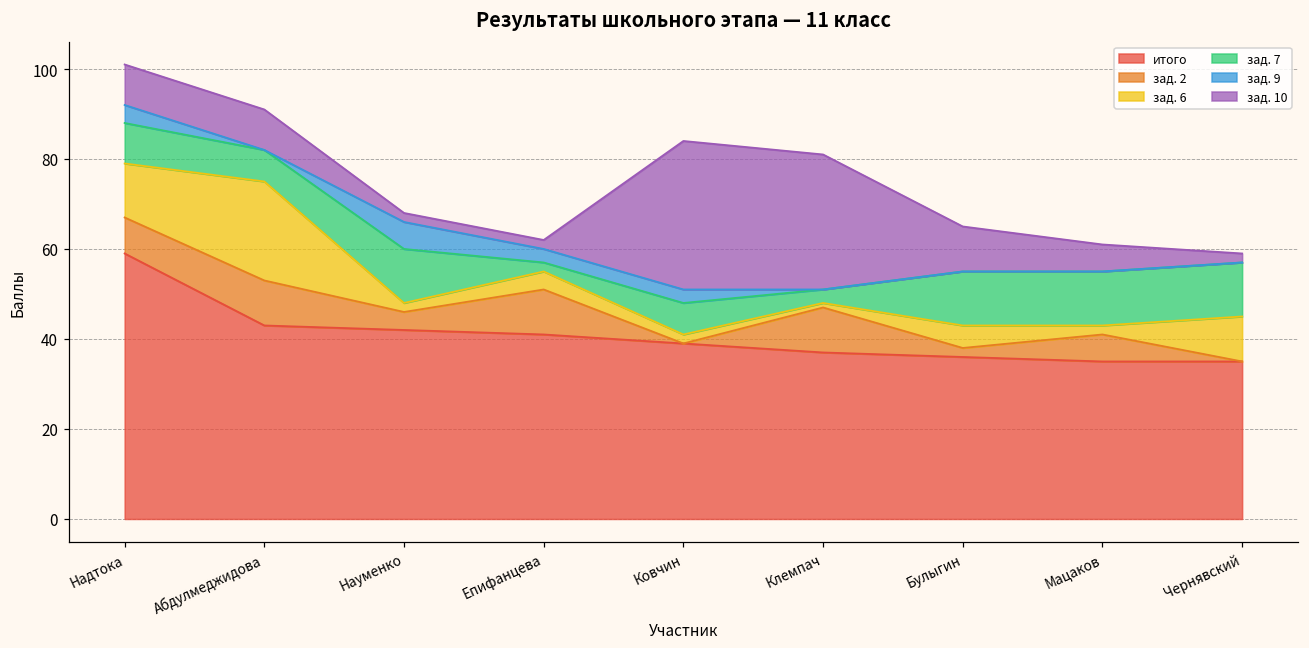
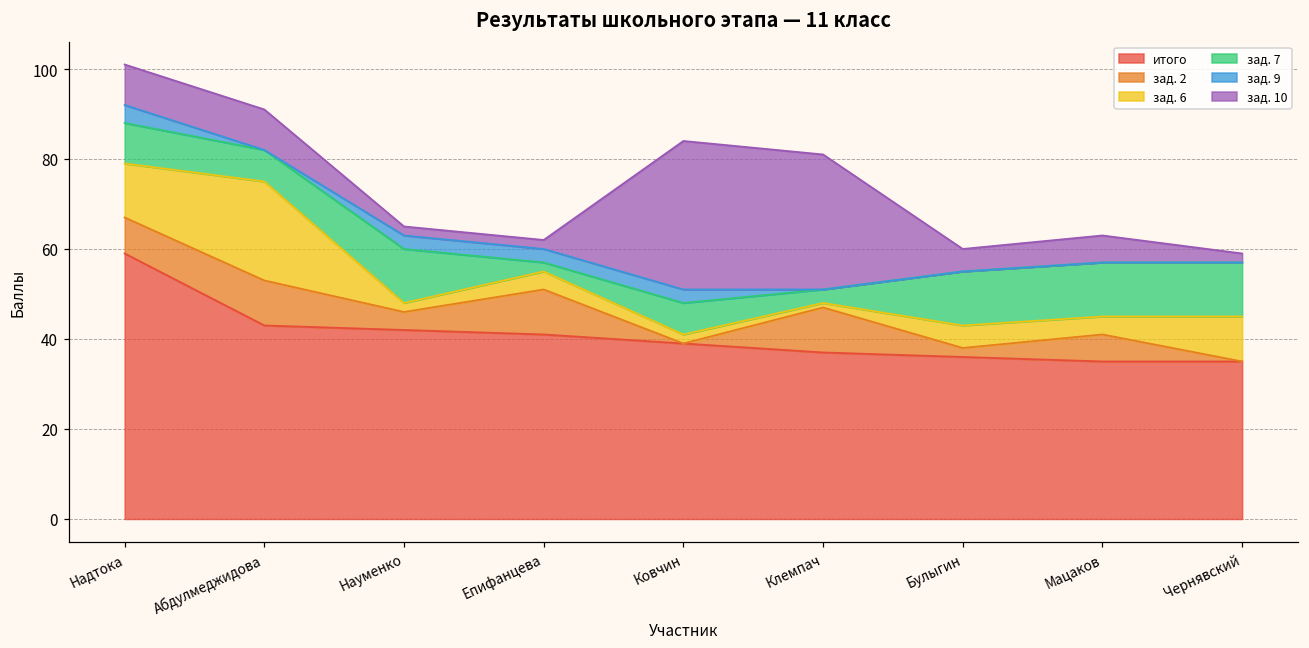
  {
    "зад. 6": {
      "Надтока": 12,
      "Абдулмеджидова": 22,
      "Науменко": 2,
      "Епифанцева": 4,
      "Ковчин": 2,
      "Клемпач": 1,
      "Булыгин": 5,
-     "Мацаков": 2,
+     "Мацаков": 4,
      "Чернявский": 10
    },
    "зад. 7": {
      "Надтока": 9,
      "Науменко": 12,
      "Епифанцева": 2,
      "Ковчин": 7
    },
    "зад. 9": {
      "Надтока": 4,
-     "Науменко": 6,
+     "Науменко": 3,
      "Епифанцева": 3,
      "Ковчин": 3
    },
    "зад. 10": {
      "Надтока": 9,
      "Абдулмеджидова": 9,
      "Науменко": 2,
      "Епифанцева": 2,
      "Ковчин": 33,
      "Клемпач": 30,
-     "Булыгин": 10,
+     "Булыгин": 5,
      "Мацаков": 6,
      "Чернявский": 2
    }
  }
